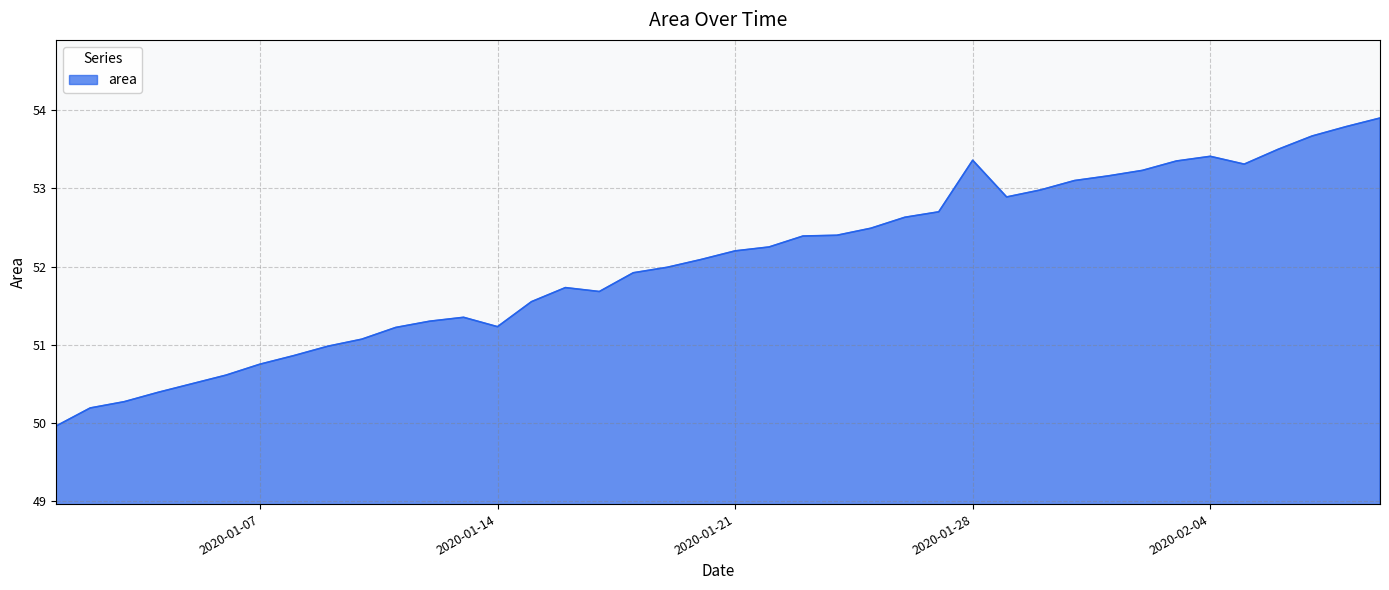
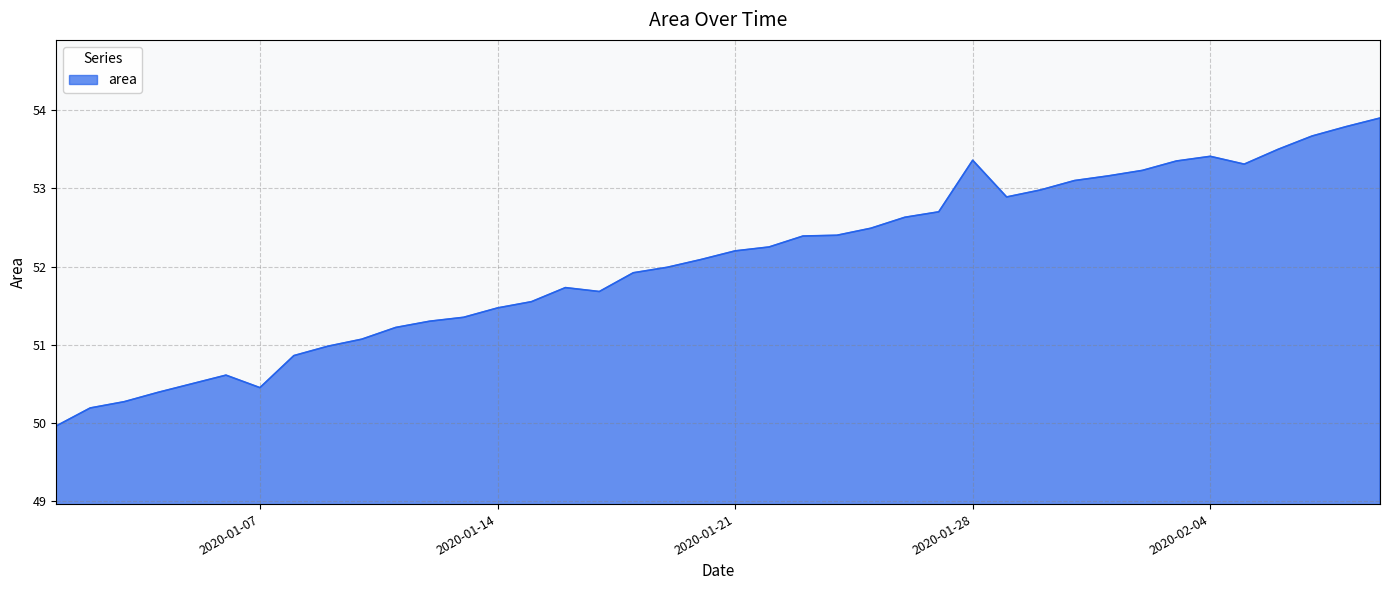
  {
-   "2020-01-07": 50.8,
-   "2020-01-14": 51.2,
+   "2020-01-07": 50.5,
+   "2020-01-14": 51.5,
    "2020-01-21": 52.2,
    "2020-01-28": 53.4,
    "2020-02-04": 53.4
  }
